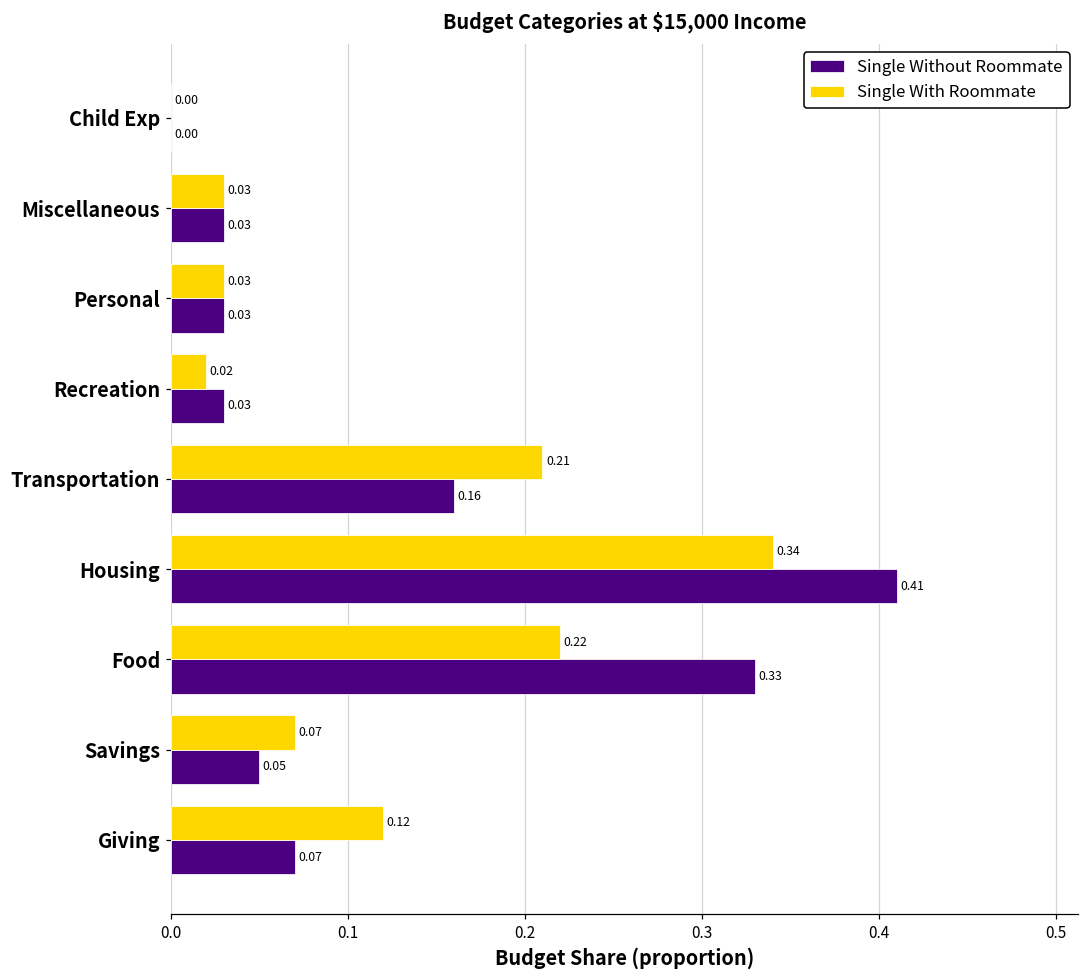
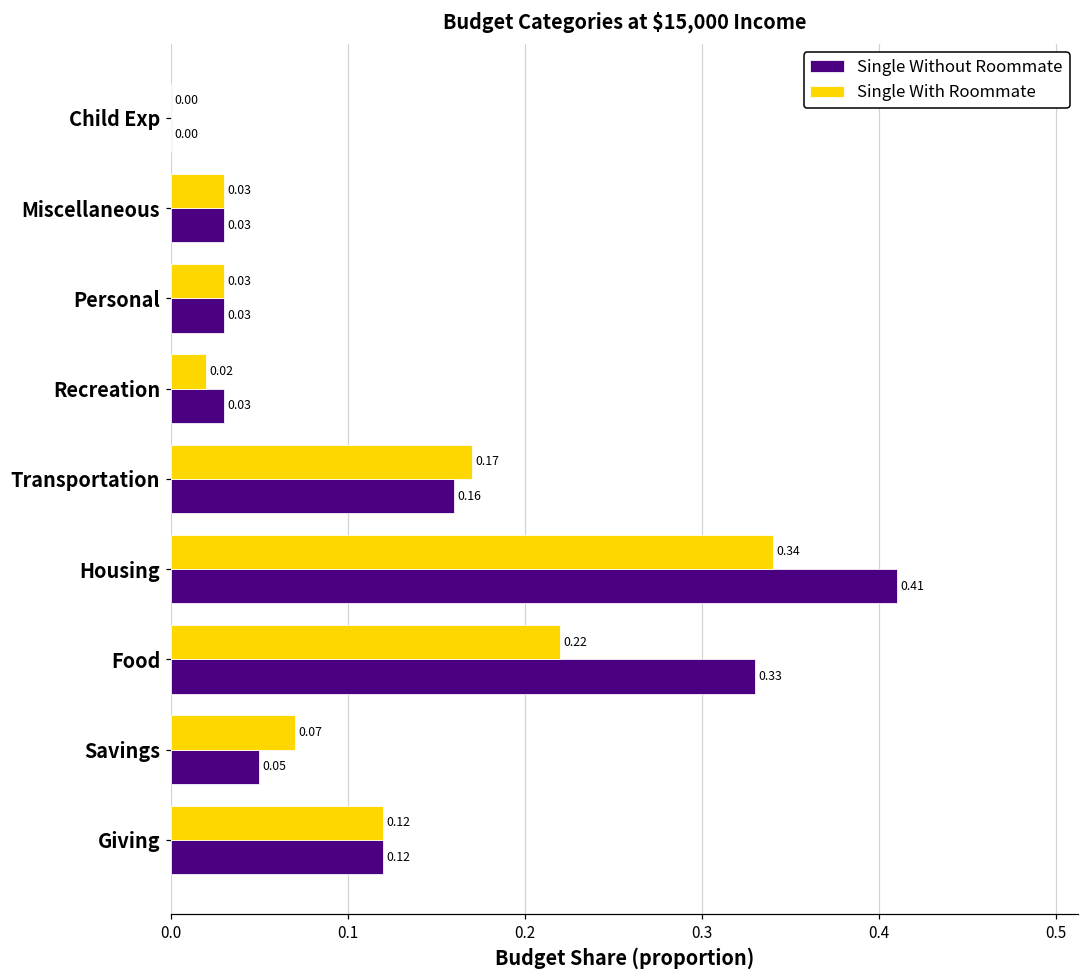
  {
    "Single Without Roommate": {
      "Child Exp": 0.00,
      "Miscellaneous": 0.03,
      "Personal": 0.03,
      "Recreation": 0.03,
      "Transportation": 0.16,
      "Housing": 0.41,
      "Food": 0.33,
      "Savings": 0.05,
-     "Giving": 0.07
+     "Giving": 0.12
    },
    "Single With Roommate": {
      "Child Exp": 0.00,
      "Miscellaneous": 0.03,
      "Personal": 0.03,
      "Recreation": 0.02,
-     "Transportation": 0.21,
+     "Transportation": 0.17,
      "Housing": 0.34,
      "Food": 0.22,
      "Savings": 0.07,
      "Giving": 0.12
    }
  }
